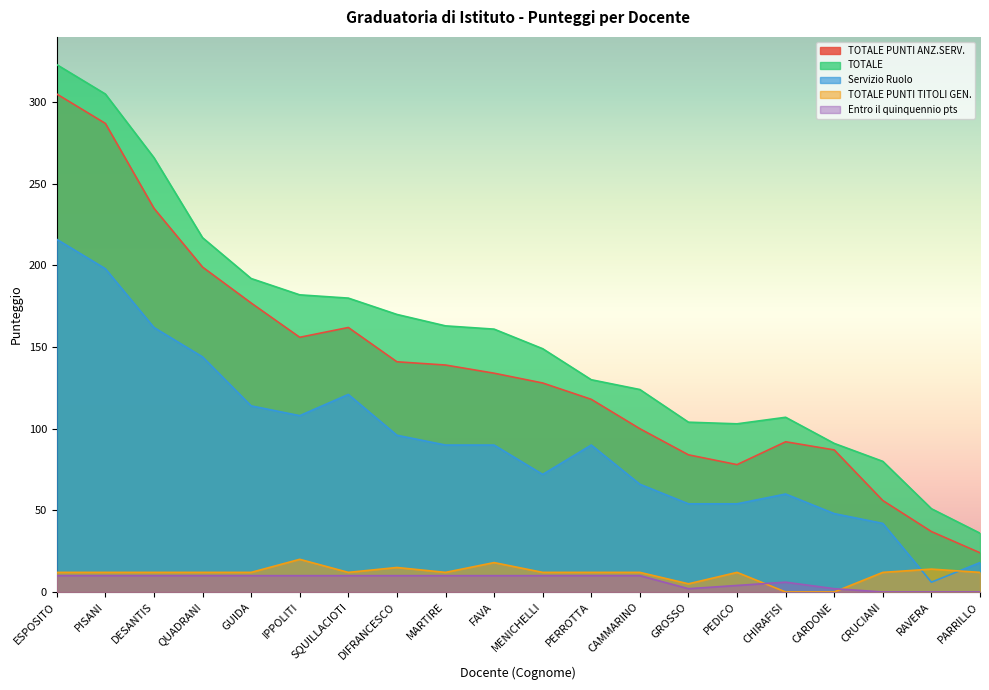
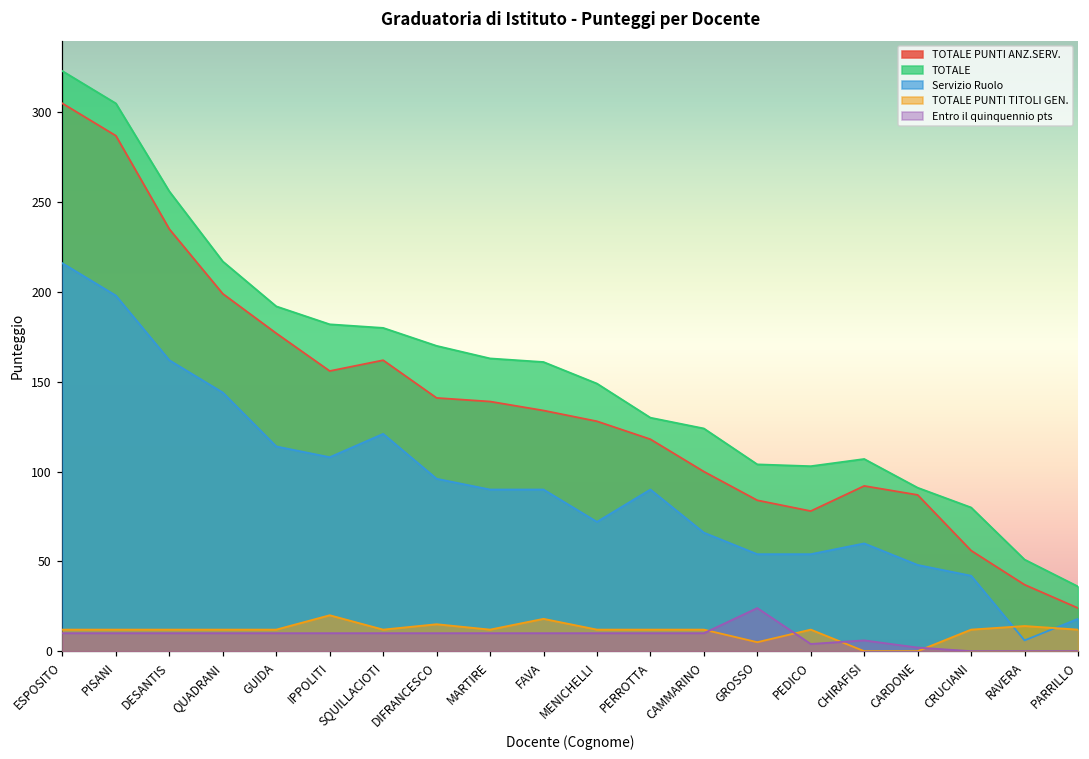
  {
    "TOTALE PUNTI ANZ.SERV.": {
      "ESPOSITO": 305,
      "PISANI": 287,
      "DESANTIS": 235,
      "QUADRANI": 199,
      "GUIDA": 177,
      "IPPOLITI": 156,
      "SQUILLACIOTI": 162,
      "DIFRANCESCO": 141,
      "MARTIRE": 139,
      "FAVA": 134,
      "MENICHELLI": 128,
      "PERROTTA": 118,
      "CAMMARINO": 100,
      "GROSSO": 84,
      "PEDICO": 78,
      "CHIRAFISI": 92,
      "CARDONE": 87,
      "CRUCIANI": 56,
      "RAVERA": 37,
      "PARRILLO": 24
    },
    "TOTALE": {
      "ESPOSITO": 323,
      "PISANI": 305,
-     "DESANTIS": 266,
+     "DESANTIS": 256,
      "QUADRANI": 217,
      "GUIDA": 192,
      "IPPOLITI": 182,
      "SQUILLACIOTI": 180,
      "DIFRANCESCO": 170,
      "MARTIRE": 163,
      "FAVA": 161,
      "MENICHELLI": 149,
      "PERROTTA": 130,
      "CAMMARINO": 124,
      "GROSSO": 104,
      "PEDICO": 103,
      "CHIRAFISI": 107,
      "CARDONE": 91,
      "CRUCIANI": 80,
      "RAVERA": 51,
      "PARRILLO": 36
    },
    "Servizio Ruolo": {
      "ESPOSITO": 216,
      "PISANI": 198,
      "DESANTIS": 162,
      "QUADRANI": 144,
      "GUIDA": 114,
      "IPPOLITI": 108,
      "SQUILLACIOTI": 121,
      "DIFRANCESCO": 96,
      "MARTIRE": 90,
      "FAVA": 90,
      "MENICHELLI": 72,
      "PERROTTA": 90,
      "CAMMARINO": 66,
      "GROSSO": 54,
      "PEDICO": 54,
      "CHIRAFISI": 60,
      "CARDONE": 48,
      "CRUCIANI": 42,
      "RAVERA": 6,
      "PARRILLO": 18
    },
    "TOTALE PUNTI TITOLI GEN.": {
      "ESPOSITO": 12,
      "PISANI": 12,
      "DESANTIS": 12,
      "QUADRANI": 12,
      "GUIDA": 12,
      "IPPOLITI": 20,
      "SQUILLACIOTI": 12,
      "DIFRANCESCO": 15,
      "MARTIRE": 12,
      "FAVA": 18,
      "MENICHELLI": 12,
      "PERROTTA": 12,
      "CAMMARINO": 12,
      "GROSSO": 5,
      "PEDICO": 12,
      "CHIRAFISI": 0,
      "CARDONE": 0,
      "CRUCIANI": 12,
      "RAVERA": 14,
      "PARRILLO": 12
    },
    "Entro il quinquennio pts": {
      "ESPOSITO": 10,
      "PISANI": 10,
      "DESANTIS": 10,
      "QUADRANI": 10,
      "GUIDA": 10,
      "IPPOLITI": 10,
      "SQUILLACIOTI": 10,
      "DIFRANCESCO": 10,
      "MARTIRE": 10,
      "FAVA": 10,
      "MENICHELLI": 10,
      "PERROTTA": 10,
      "CAMMARINO": 10,
-     "GROSSO": 2,
+     "GROSSO": 24,
      "PEDICO": 4,
      "CHIRAFISI": 6,
      "CARDONE": 2,
      "CRUCIANI": 0,
      "RAVERA": 0,
      "PARRILLO": 0
    }
  }
